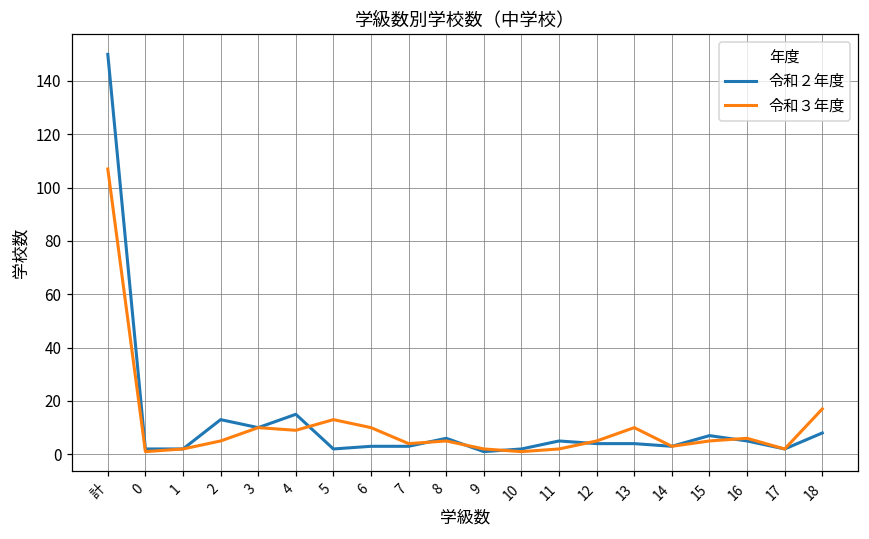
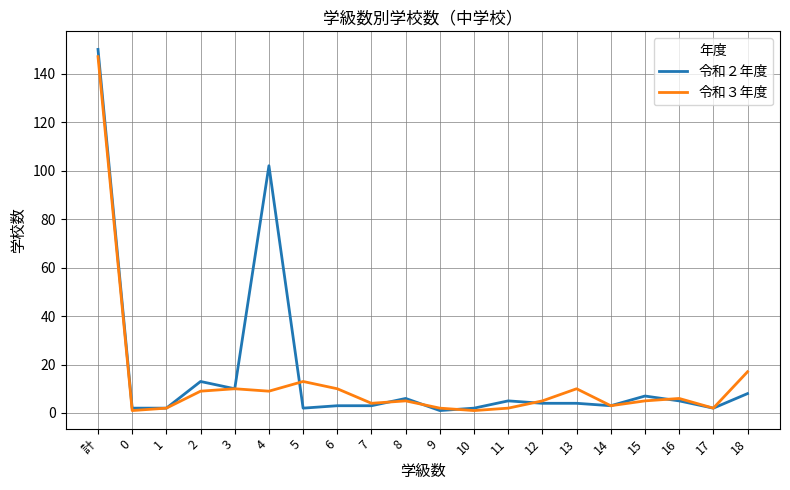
  {
    "令和２年度": {
      "計": 150,
      "2": 13,
-     "4": 15,
+     "4": 102,
      "5": 2,
      "6": 3,
      "11": 5,
      "13": 4,
      "15": 7,
      "18": 8
    },
    "令和３年度": {
-     "計": 107,
-     "2": 5,
+     "計": 147,
+     "2": 9,
      "4": 9,
      "5": 13,
      "6": 10,
      "11": 2,
      "13": 10,
      "15": 5,
      "18": 17
    }
  }
